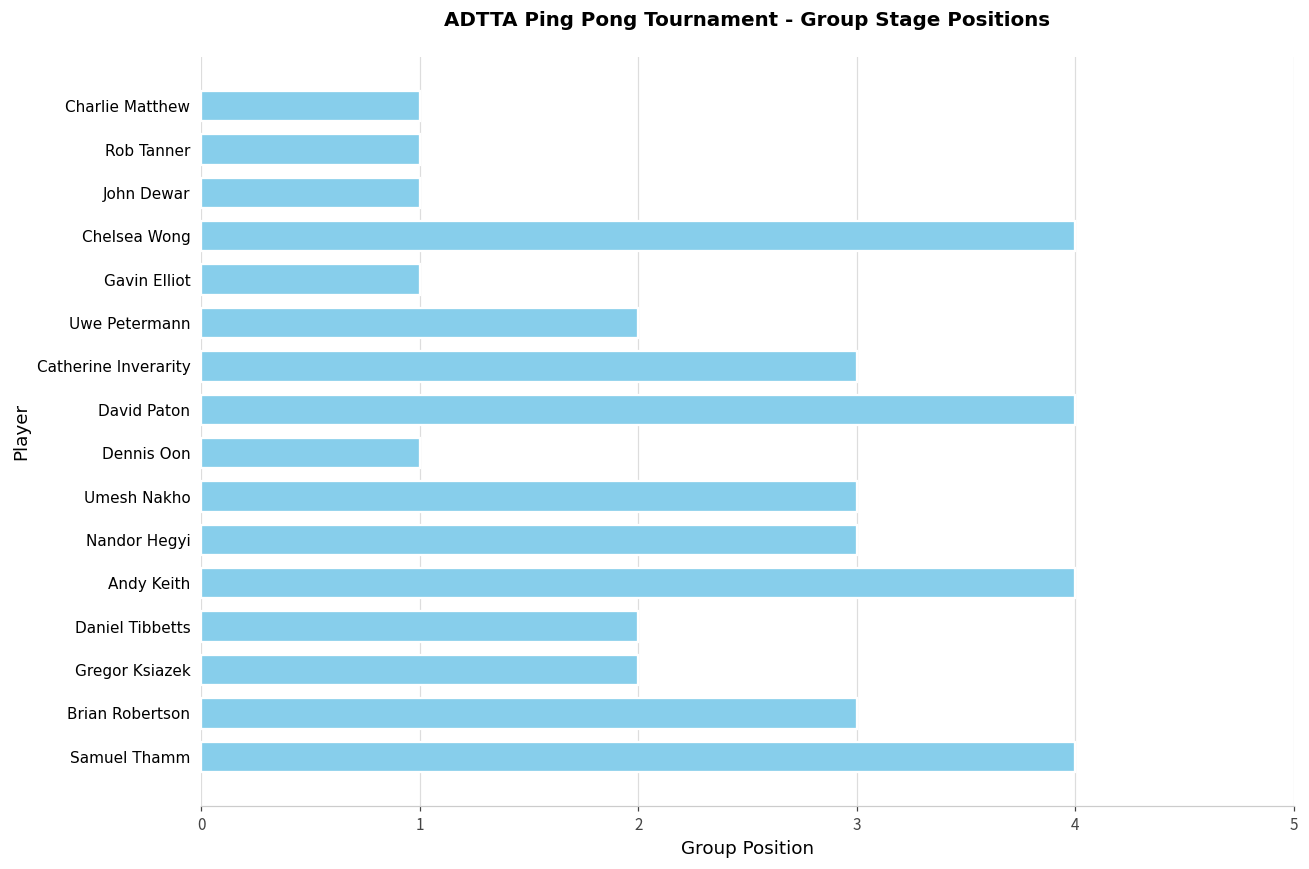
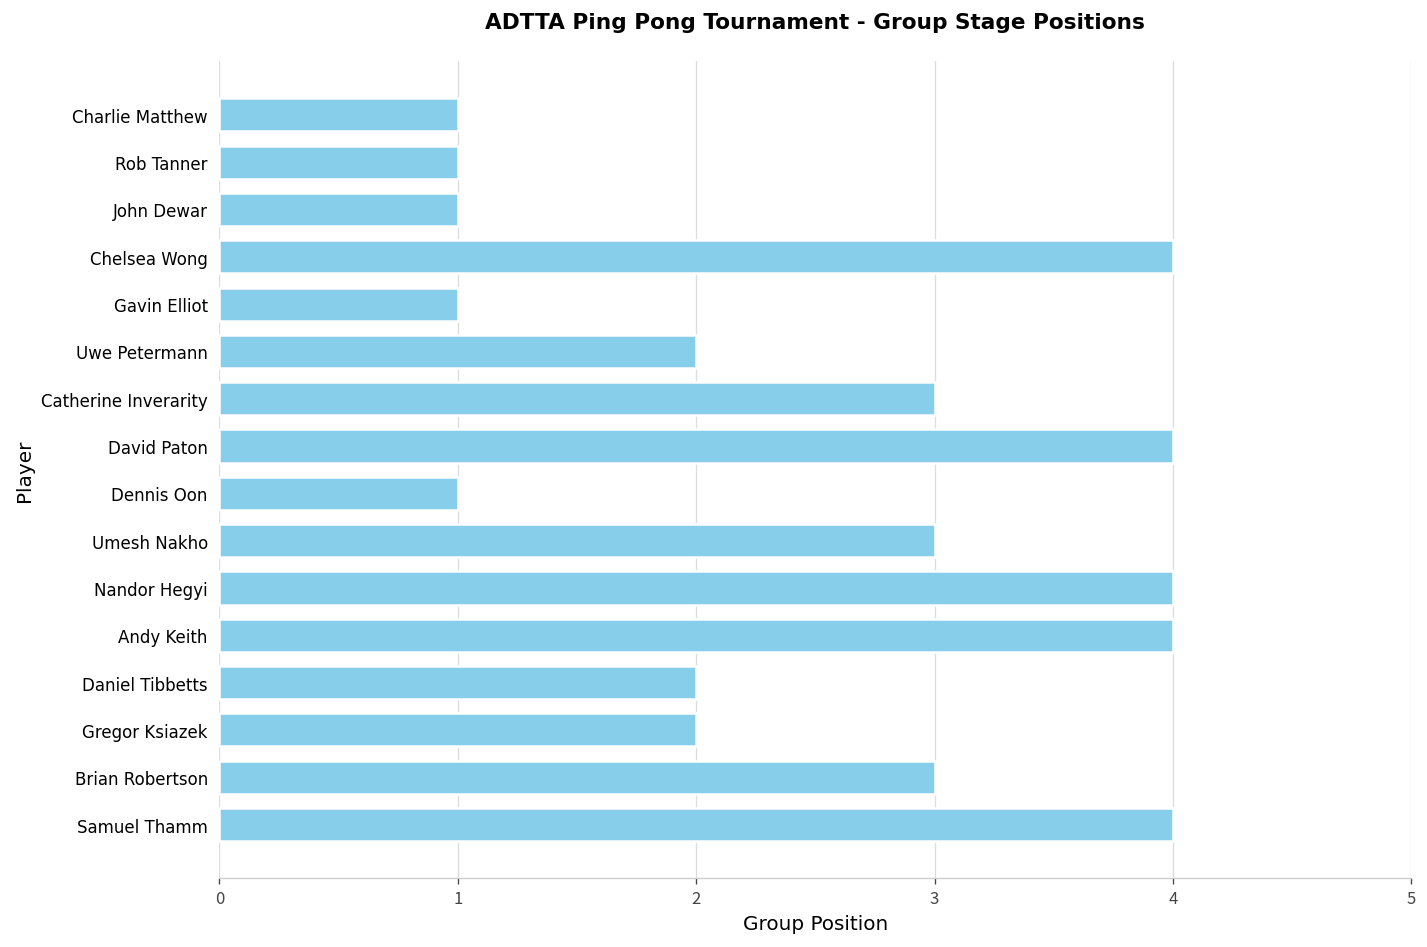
  {
    "Charlie Matthew": 1,
    "Rob Tanner": 1,
    "John Dewar": 1,
    "Chelsea Wong": 4,
    "Gavin Elliot": 1,
    "Uwe Petermann": 2,
    "Catherine Inverarity": 3,
    "David Paton": 4,
    "Dennis Oon": 1,
    "Umesh Nakho": 3,
-   "Nandor Hegyi": 3,
+   "Nandor Hegyi": 4,
    "Andy Keith": 4,
    "Daniel Tibbetts": 2,
    "Gregor Ksiazek": 2,
    "Brian Robertson": 3,
    "Samuel Thamm": 4
  }
